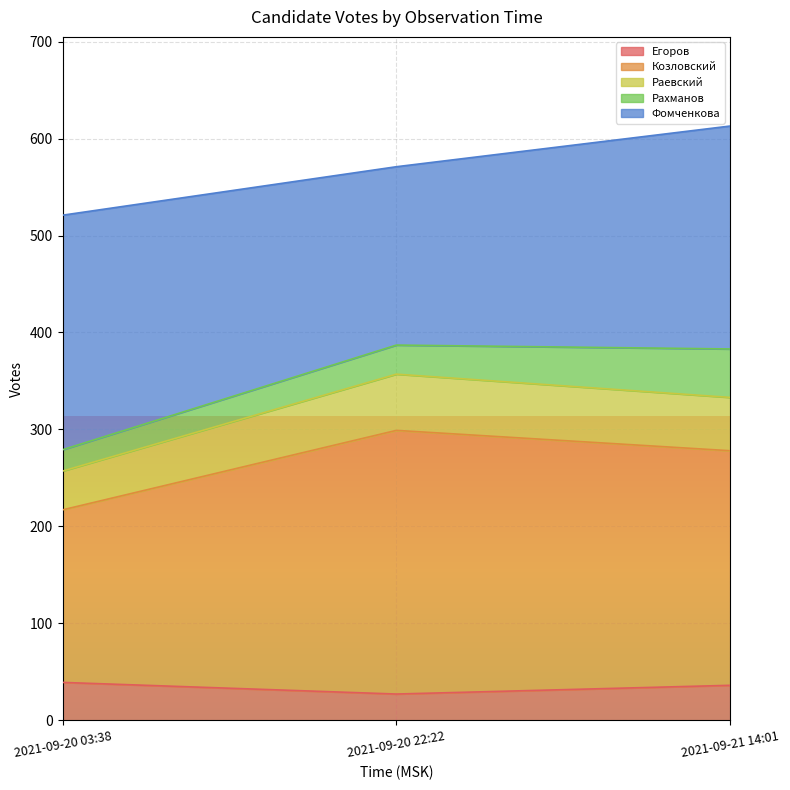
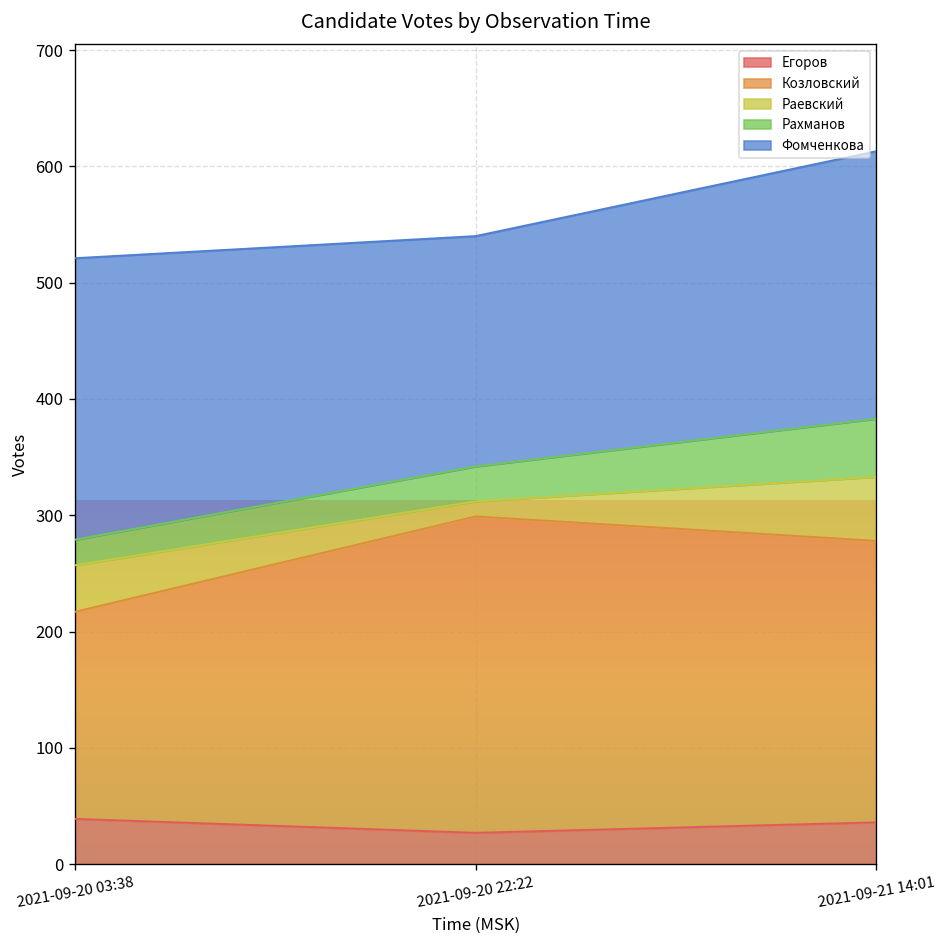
  {
    "Раевский": {
      "2021-09-20 03:38": 40,
-     "2021-09-20 22:22": 60,
+     "2021-09-20 22:22": 10,
      "2021-09-21 14:01": 60
    },
    "Рахманов": {
      "2021-09-20 03:38": 20,
      "2021-09-20 22:22": 30,
      "2021-09-21 14:01": 50
    },
    "Фомченкова": {
      "2021-09-20 03:38": 240,
-     "2021-09-20 22:22": 180,
+     "2021-09-20 22:22": 200,
      "2021-09-21 14:01": 230
    }
  }
